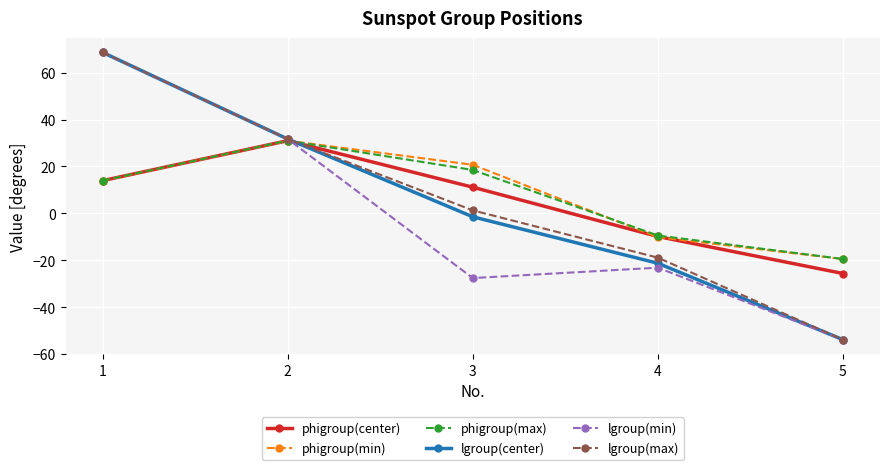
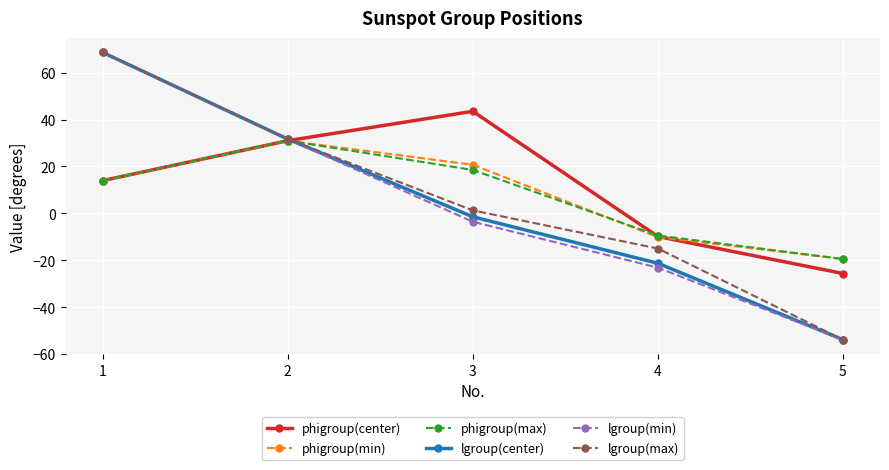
  {
    "phigroup(center)": {
-     "3": 11,
+     "3": 44,
      "5": -26
    },
    "phigroup(min)": {
      "3": 21
    },
    "phigroup(max)": {
      "3": 19
    },
    "lgroup(center)": {
      "3": -1,
      "4": -21
    },
    "lgroup(min)": {
-     "3": -28,
+     "3": -4,
      "4": -23
    },
    "lgroup(max)": {
      "3": 1,
-     "4": -19
+     "4": -15
    }
  }
